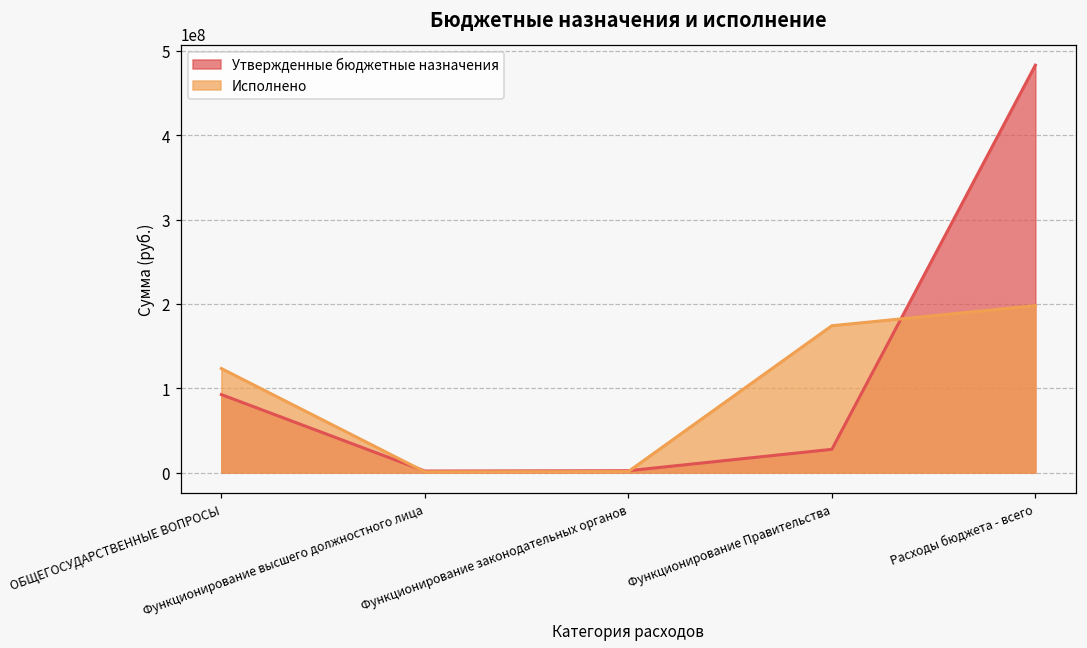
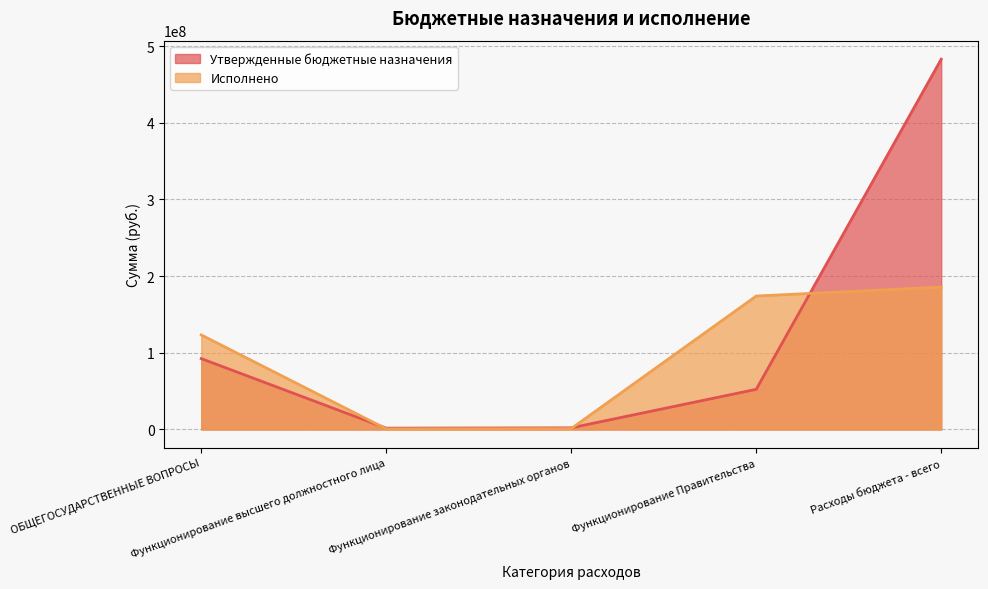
  {
    "Утвержденные бюджетные назначения": {
      "ОБЩЕГОСУДАРСТВЕННЫЕ ВОПРОСЫ": 90000000,
-     "Функционирование Правительства": 30000000,
+     "Функционирование Правительства": 50000000,
      "Расходы бюджета - всего": 480000000
    },
    "Исполнено": {
      "ОБЩЕГОСУДАРСТВЕННЫЕ ВОПРОСЫ": 120000000,
      "Функционирование Правительства": 170000000,
-     "Расходы бюджета - всего": 200000000
+     "Расходы бюджета - всего": 190000000
    }
  }
